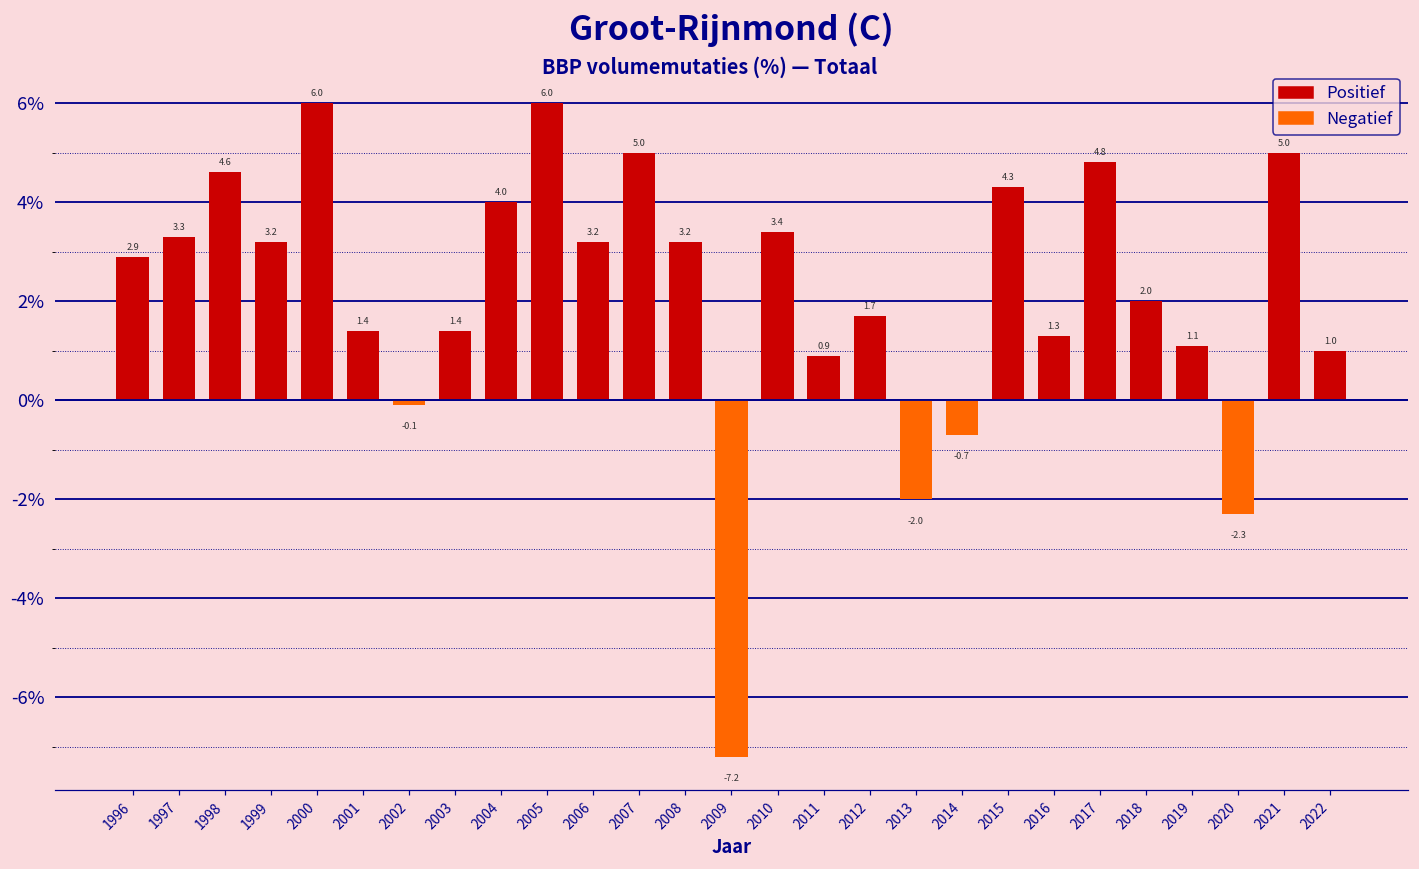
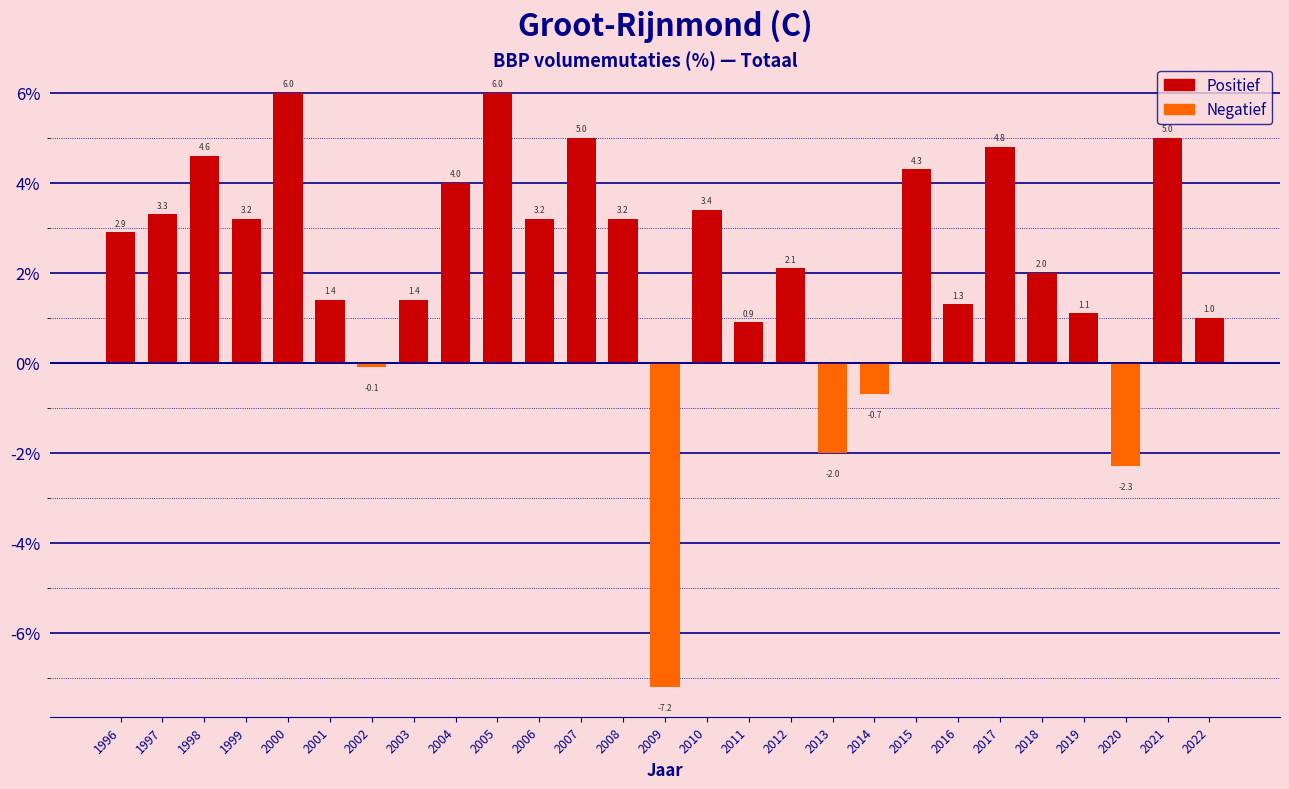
  {
    "1996": 2.9,
    "1997": 3.3,
    "1998": 4.6,
    "1999": 3.2,
    "2000": 6.0,
    "2001": 1.4,
    "2002": -0.1,
    "2003": 1.4,
    "2004": 4.0,
    "2005": 6.0,
    "2006": 3.2,
    "2007": 5.0,
    "2008": 3.2,
    "2009": -7.2,
    "2010": 3.4,
    "2011": 0.9,
-   "2012": 1.7,
+   "2012": 2.1,
    "2013": -2.0,
    "2014": -0.7,
    "2015": 4.3,
    "2016": 1.3,
    "2017": 4.8,
    "2018": 2.0,
    "2019": 1.1,
    "2020": -2.3,
    "2022": 1.0
  }
